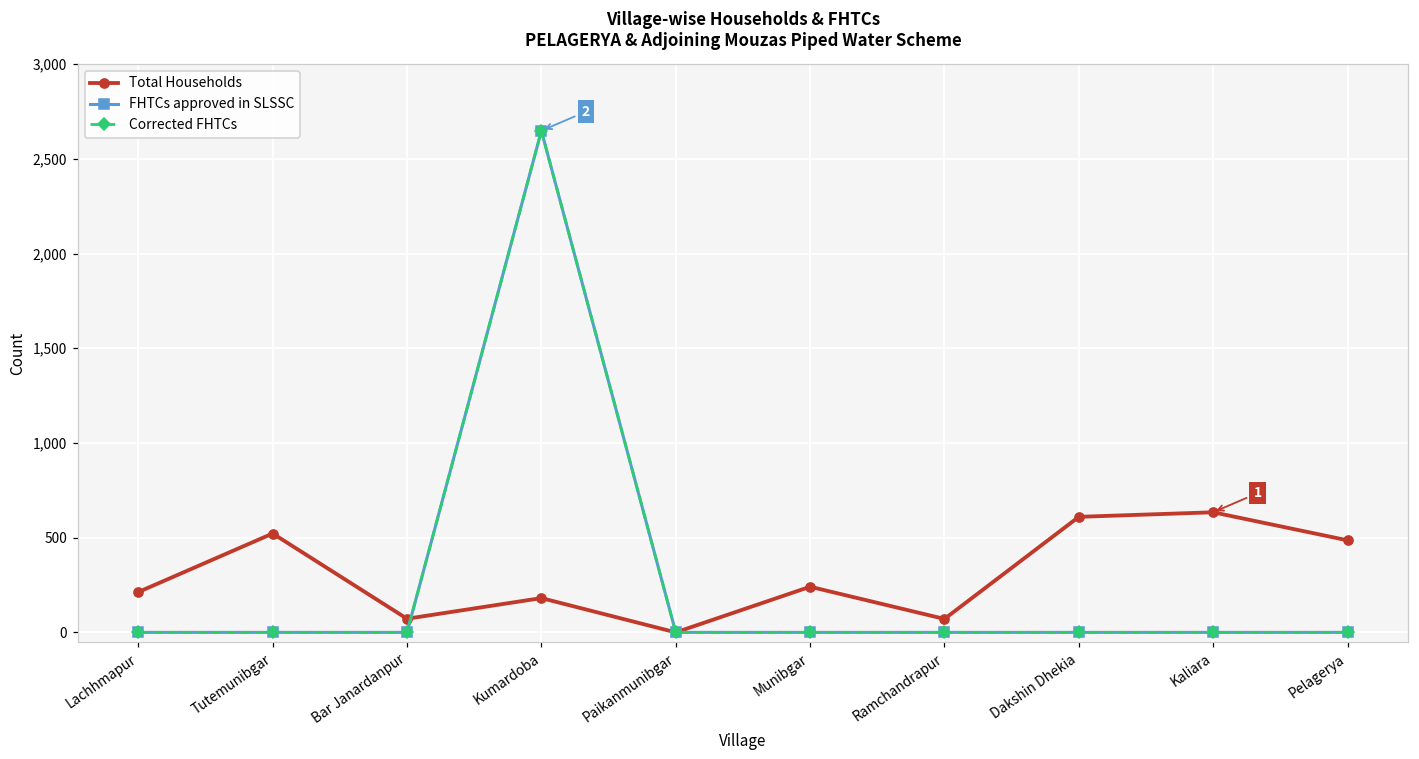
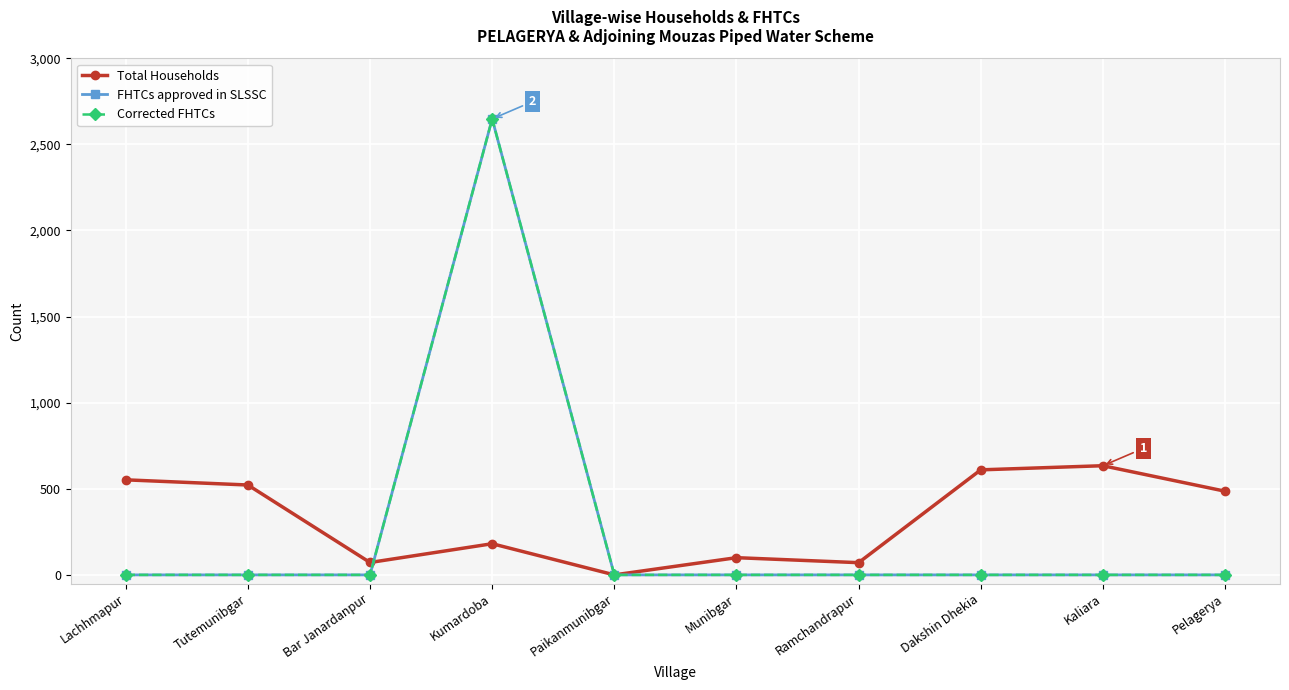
  {
    "Total Households": {
-     "Lachhmapur": "210",
+     "Lachhmapur": "550",
      "Tutemunibgar": "520",
      "Bar Janardanpur": "70",
      "Kumardoba": "180",
-     "Munibgar": "240",
+     "Munibgar": "100",
      "Ramchandrapur": "70",
      "Dakshin Dhekia": "610",
      "Kaliara": "630",
      "Pelagerya": "490"
    },
    "Corrected FHTCs": {
      "Lachhmapur": "0",
      "Tutemunibgar": "0",
      "Bar Janardanpur": "0",
      "Kumardoba": "2,650",
      "Munibgar": "0",
      "Ramchandrapur": "0",
      "Dakshin Dhekia": "0",
      "Kaliara": "0",
      "Pelagerya": "0"
    }
  }
